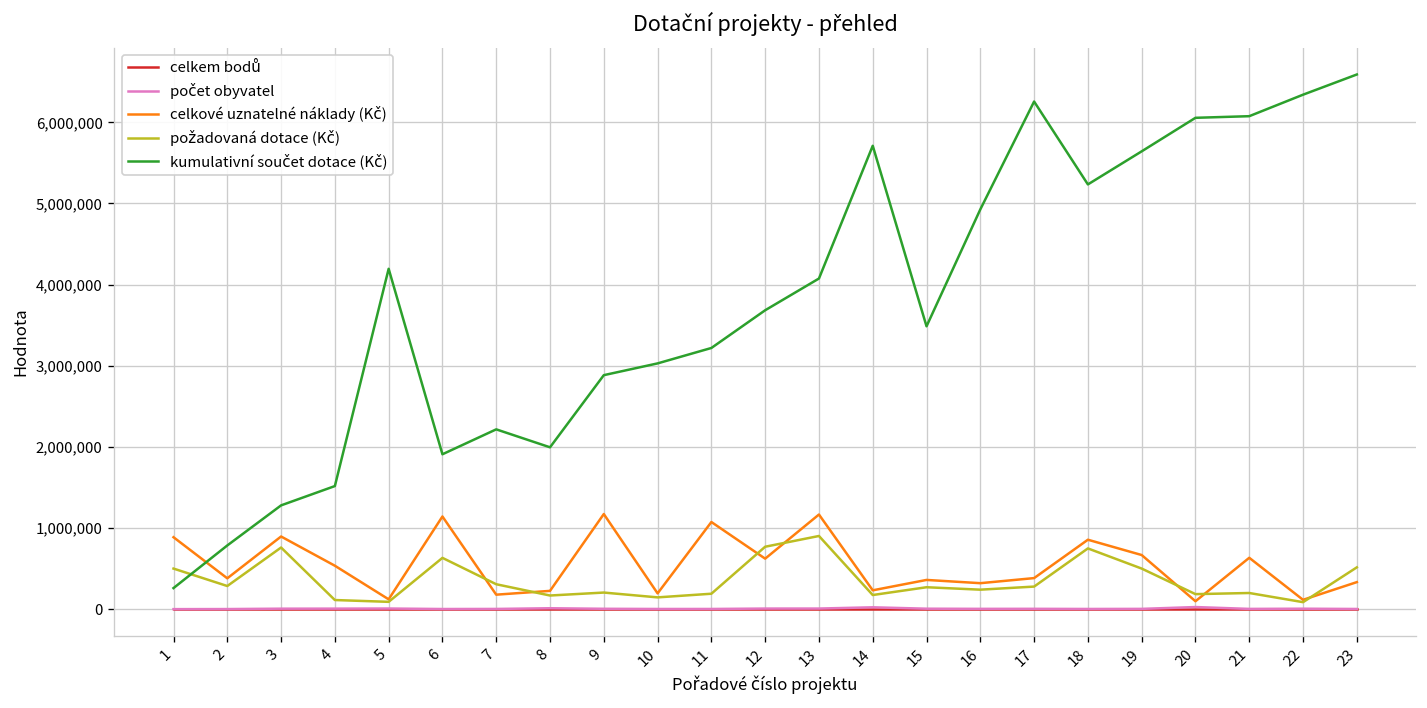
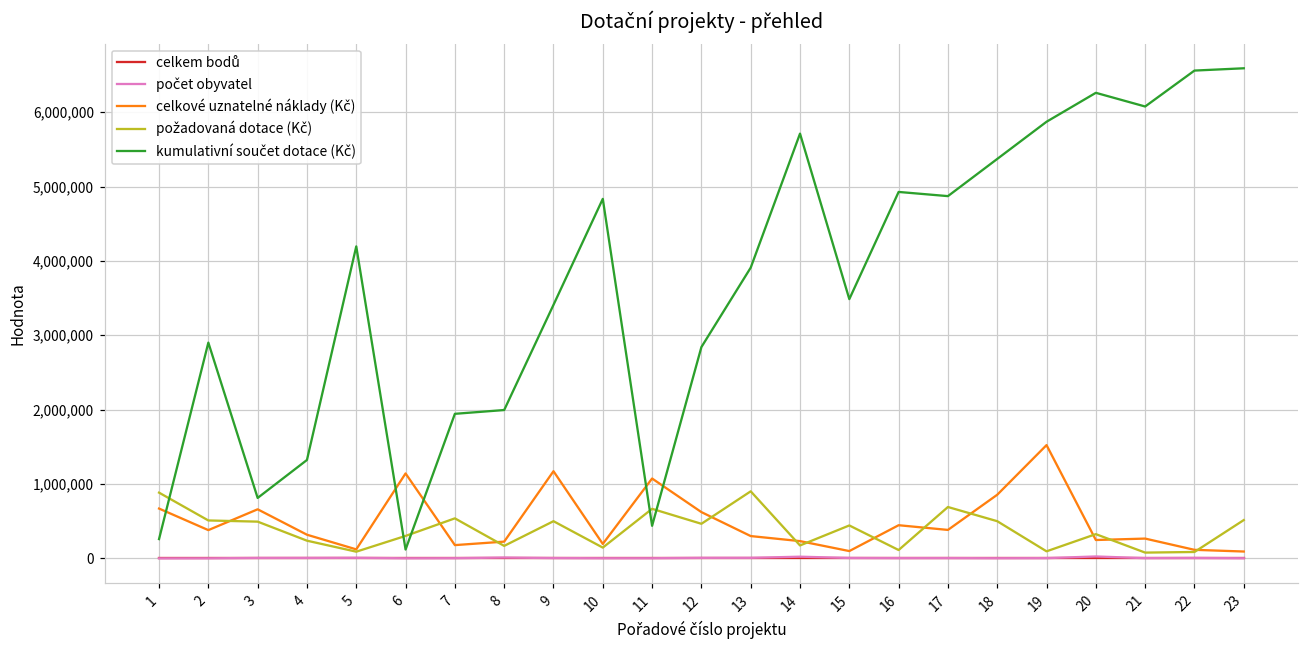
  {
    "celkové uznatelné náklady (Kč)": {
-     "1": "900,000",
+     "1": "700,000",
      "2": "400,000",
-     "3": "900,000",
-     "4": "500,000",
+     "3": "700,000",
+     "4": "300,000",
      "6": "1,100,000",
      "7": "200,000",
      "8": "200,000",
      "9": "1,200,000",
      "10": "200,000",
      "11": "1,100,000",
      "12": "600,000",
-     "13": "1,200,000",
+     "13": "300,000",
      "14": "200,000",
-     "15": "400,000",
-     "16": "300,000",
+     "15": "100,000",
+     "16": "400,000",
      "17": "400,000",
      "18": "900,000",
-     "19": "700,000",
-     "20": "100,000",
-     "21": "600,000",
-     "23": "300,000"
+     "19": "1,500,000",
+     "20": "200,000",
+     "21": "300,000",
+     "23": "100,000"
    },
    "požadovaná dotace (Kč)": {
-     "1": "500,000",
-     "2": "300,000",
-     "3": "800,000",
-     "4": "100,000",
-     "6": "600,000",
-     "7": "300,000",
+     "1": "900,000",
+     "2": "500,000",
+     "3": "500,000",
+     "4": "200,000",
+     "6": "300,000",
+     "7": "500,000",
      "8": "200,000",
-     "9": "200,000",
+     "9": "500,000",
      "10": "100,000",
-     "11": "200,000",
-     "12": "800,000",
+     "11": "700,000",
+     "12": "500,000",
      "13": "900,000",
      "14": "200,000",
-     "15": "300,000",
-     "16": "200,000",
-     "17": "300,000",
-     "18": "700,000",
-     "19": "500,000",
-     "20": "200,000",
-     "21": "200,000",
+     "15": "400,000",
+     "16": "100,000",
+     "17": "700,000",
+     "18": "500,000",
+     "19": "100,000",
+     "20": "300,000",
+     "21": "100,000",
      "23": "500,000"
    },
    "kumulativní součet dotace (Kč)": {
      "1": "300,000",
-     "2": "800,000",
-     "3": "1,300,000",
-     "4": "1,500,000",
+     "2": "2,900,000",
+     "3": "800,000",
+     "4": "1,300,000",
      "5": "4,200,000",
-     "6": "1,900,000",
-     "7": "2,200,000",
+     "6": "100,000",
+     "7": "1,900,000",
      "8": "2,000,000",
-     "9": "2,900,000",
-     "10": "3,000,000",
-     "11": "3,200,000",
-     "12": "3,700,000",
-     "13": "4,100,000",
+     "9": "3,400,000",
+     "10": "4,800,000",
+     "11": "400,000",
+     "12": "2,800,000",
+     "13": "3,900,000",
      "14": "5,700,000",
      "15": "3,500,000",
      "16": "4,900,000",
-     "17": "6,300,000",
-     "18": "5,200,000",
-     "19": "5,600,000",
-     "20": "6,100,000",
+     "17": "4,900,000",
+     "18": "5,400,000",
+     "19": "5,900,000",
+     "20": "6,300,000",
      "21": "6,100,000",
-     "22": "6,300,000",
+     "22": "6,600,000",
      "23": "6,600,000"
    }
  }
